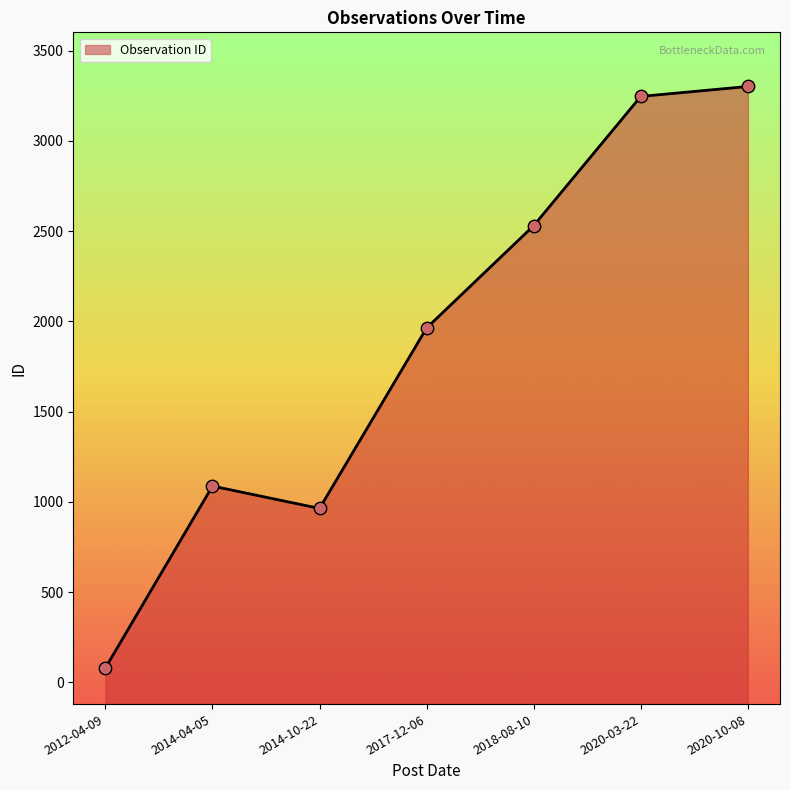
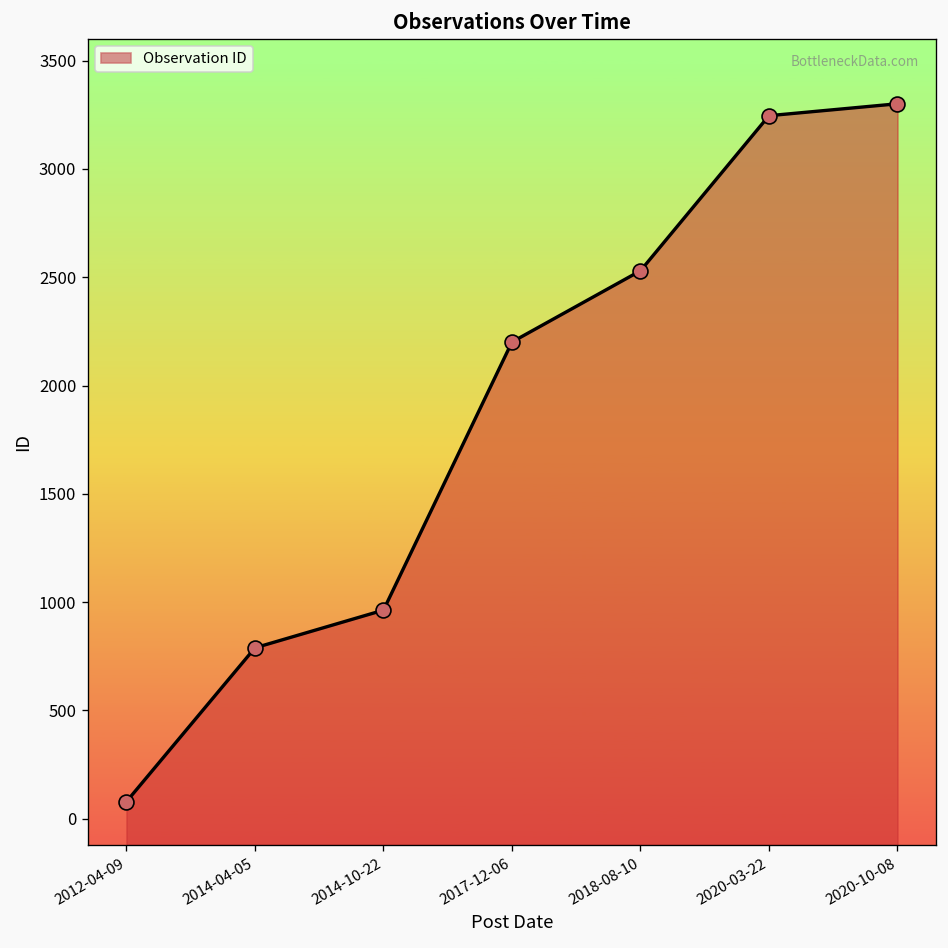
  {
    "2012-04-09": 80,
-   "2014-04-05": 1090,
+   "2014-04-05": 790,
    "2014-10-22": 960,
-   "2017-12-06": 1960,
+   "2017-12-06": 2200,
    "2018-08-10": 2530,
    "2020-03-22": 3250,
    "2020-10-08": 3300
  }
